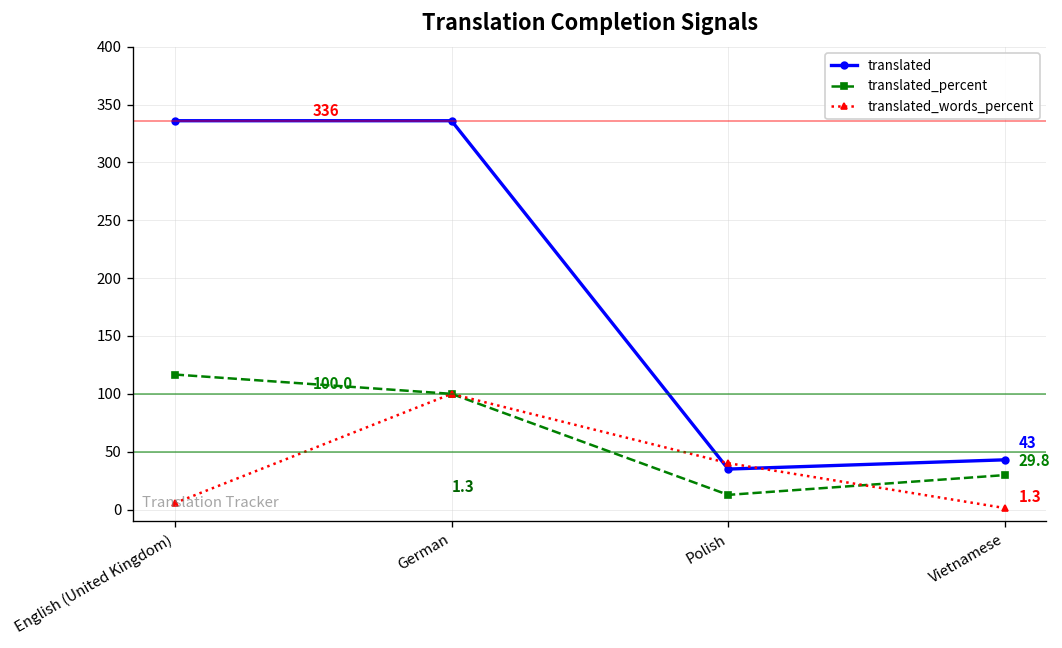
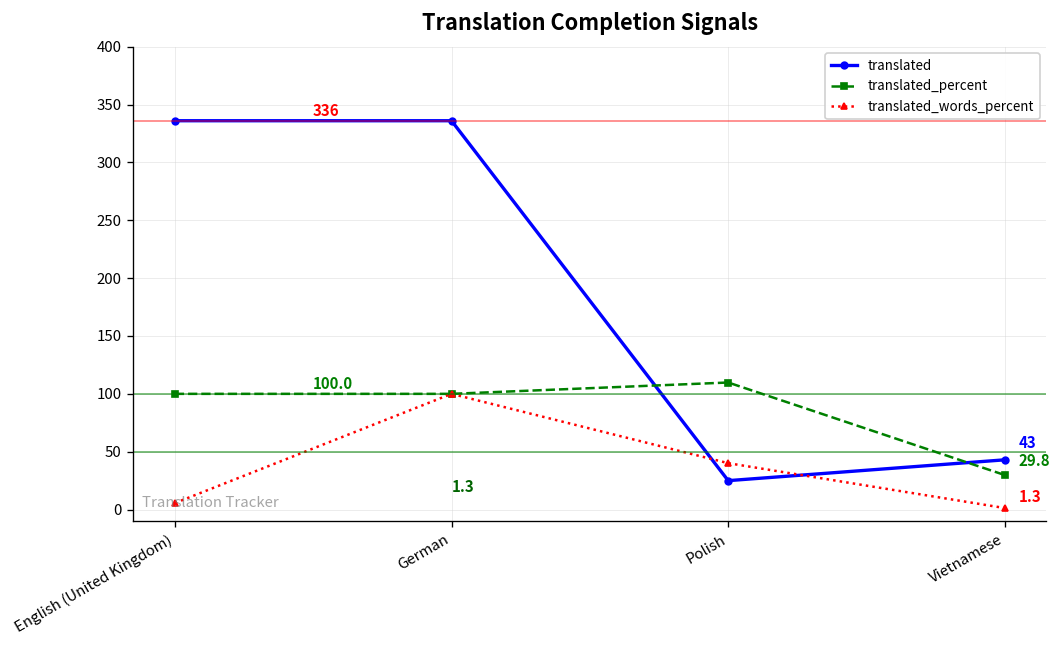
  {
    "translated": {
      "English (United Kingdom)": 340,
      "German": 340,
-     "Polish": 40
+     "Polish": 30
    },
    "translated_percent": {
-     "English (United Kingdom)": 120,
-     "Polish": 10
+     "English (United Kingdom)": 100,
+     "Polish": 110
    },
    "translated_words_percent": {
      "Vietnamese": 1.3
    }
  }
